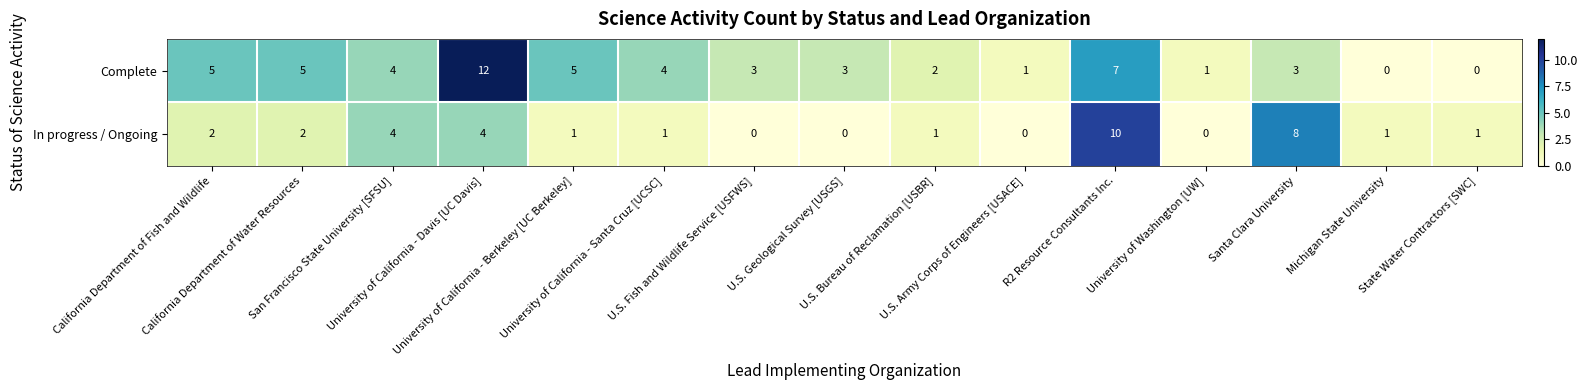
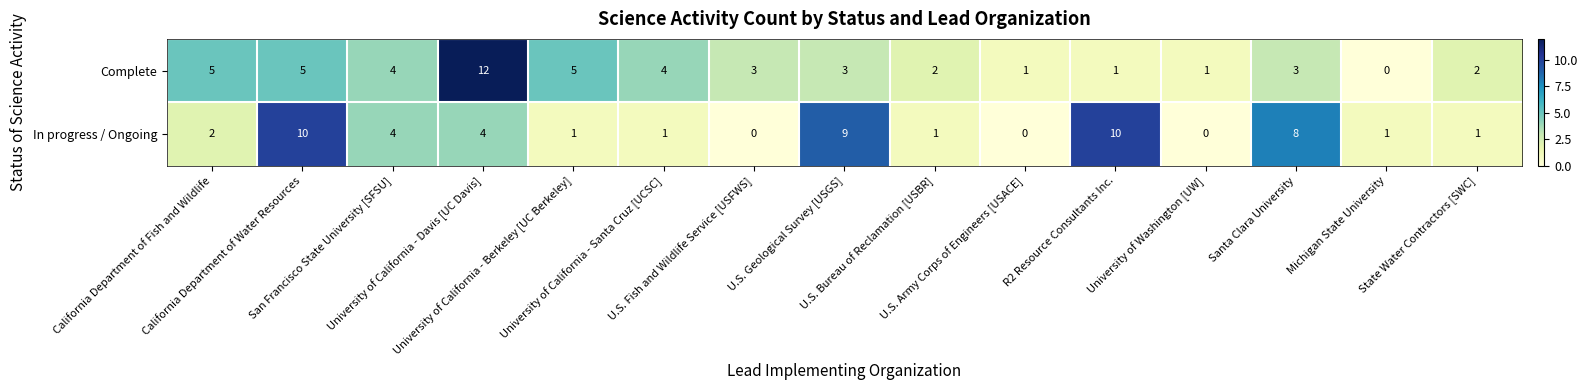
  {
    "Complete": {
      "California Department of Fish and Wildlife": 5,
      "California Department of Water Resources": 5,
      "San Francisco State University [SFSU]": 4,
      "University of California - Davis [UC Davis]": 12,
      "University of California - Berkeley [UC Berkeley]": 5,
      "University of California - Santa Cruz [UCSC]": 4,
      "U.S. Fish and Wildlife Service [USFWS]": 3,
      "U.S. Geological Survey [USGS]": 3,
      "U.S. Bureau of Reclamation [USBR]": 2,
      "U.S. Army Corps of Engineers [USACE]": 1,
-     "R2 Resource Consultants Inc.": 7,
+     "R2 Resource Consultants Inc.": 1,
      "University of Washington [UW]": 1,
      "Santa Clara University": 3,
      "Michigan State University": 0,
-     "State Water Contractors [SWC]": 0
+     "State Water Contractors [SWC]": 2
    },
    "In progress / Ongoing": {
      "California Department of Fish and Wildlife": 2,
-     "California Department of Water Resources": 2,
+     "California Department of Water Resources": 10,
      "San Francisco State University [SFSU]": 4,
      "University of California - Davis [UC Davis]": 4,
      "University of California - Berkeley [UC Berkeley]": 1,
      "University of California - Santa Cruz [UCSC]": 1,
      "U.S. Fish and Wildlife Service [USFWS]": 0,
-     "U.S. Geological Survey [USGS]": 0,
+     "U.S. Geological Survey [USGS]": 9,
      "U.S. Bureau of Reclamation [USBR]": 1,
      "U.S. Army Corps of Engineers [USACE]": 0,
      "R2 Resource Consultants Inc.": 10,
      "University of Washington [UW]": 0,
      "Santa Clara University": 8,
      "Michigan State University": 1,
      "State Water Contractors [SWC]": 1
    }
  }
